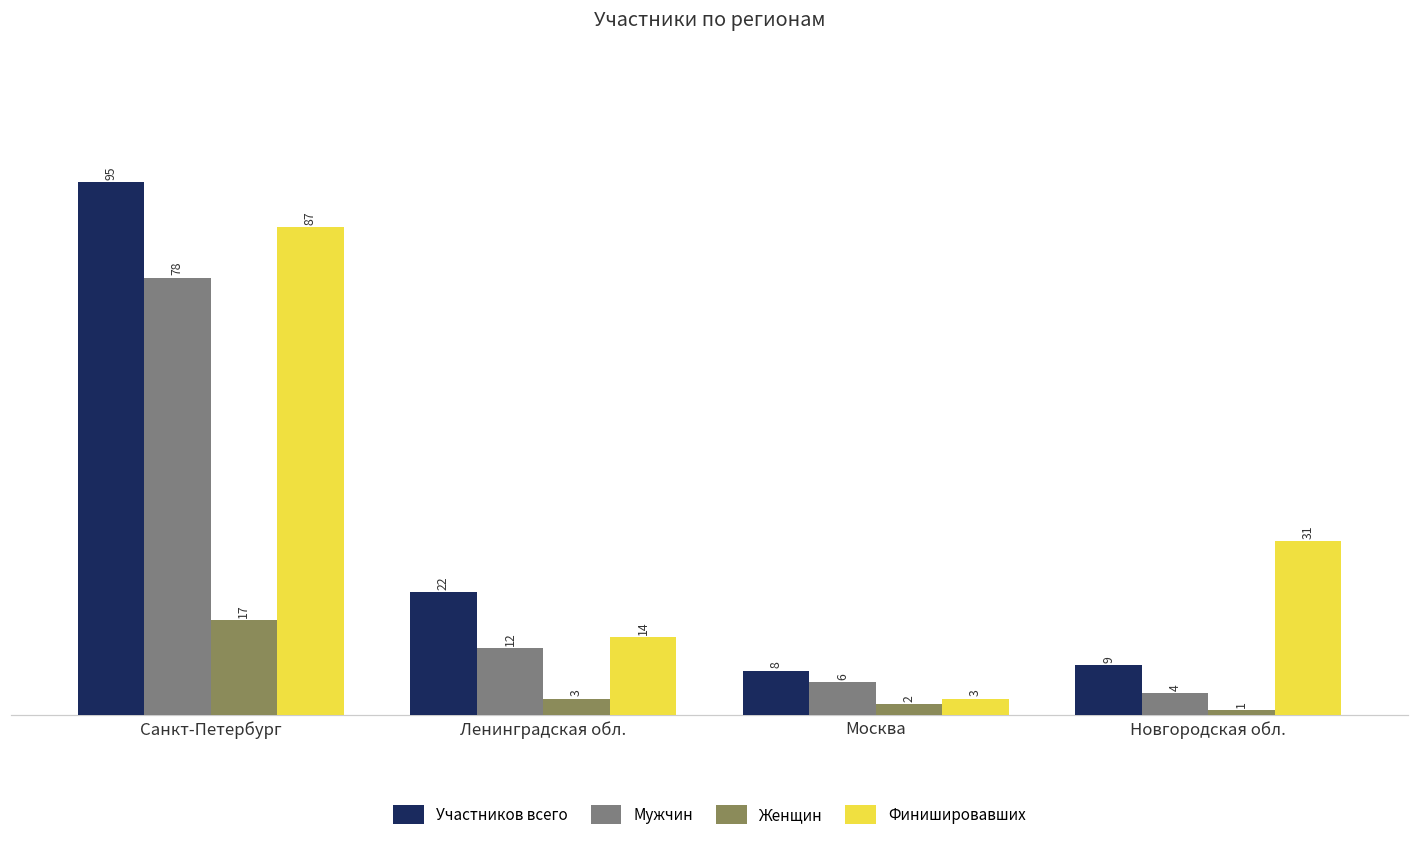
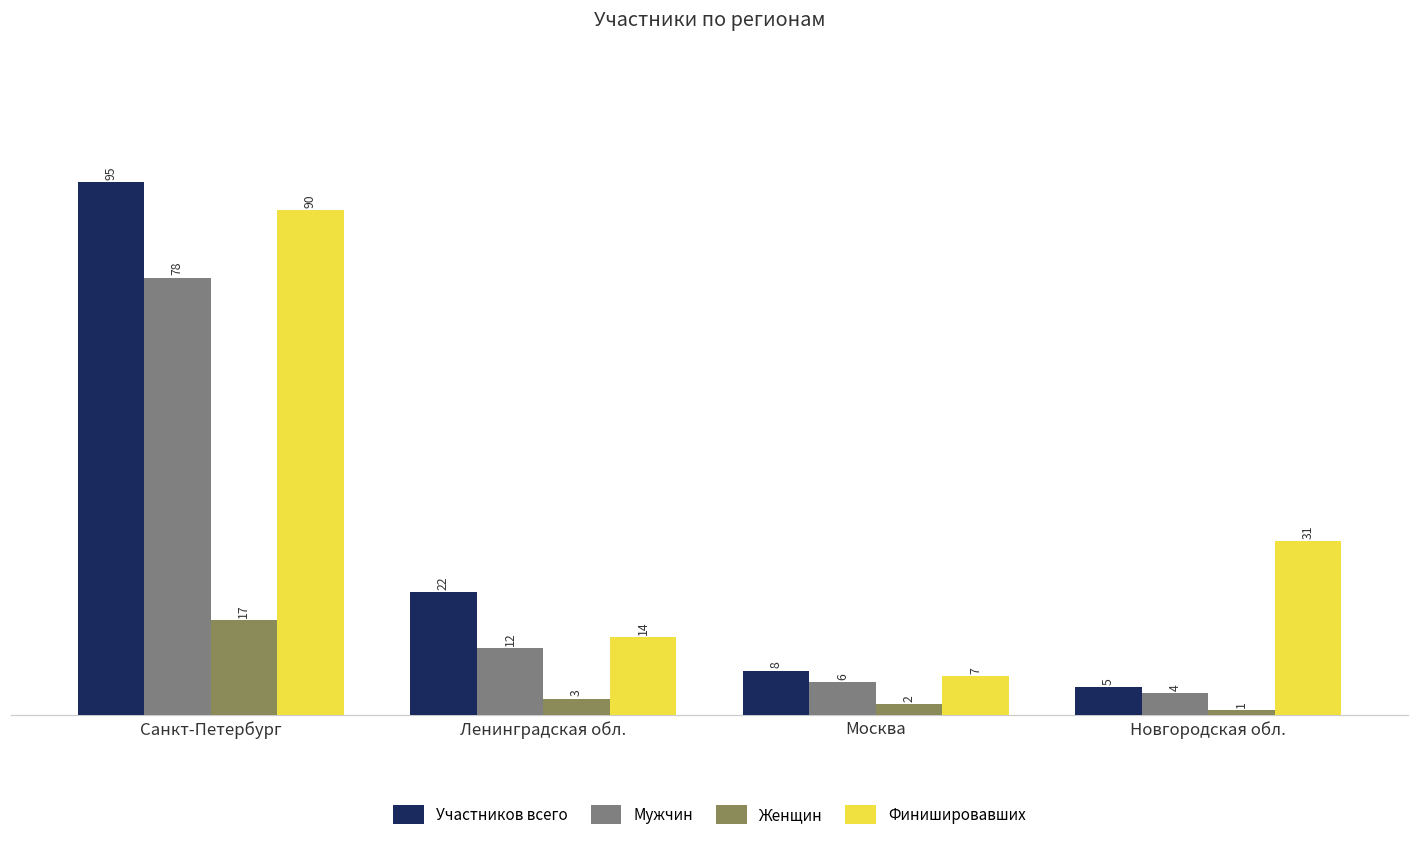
  {
    "Участников всего": {
      "Санкт-Петербург": 95,
      "Ленинградская обл.": 22,
      "Москва": 8,
-     "Новгородская обл.": 9
+     "Новгородская обл.": 5
    },
    "Финишировавших": {
-     "Санкт-Петербург": 87,
+     "Санкт-Петербург": 90,
      "Ленинградская обл.": 14,
-     "Москва": 3,
+     "Москва": 7,
      "Новгородская обл.": 31
    }
  }
